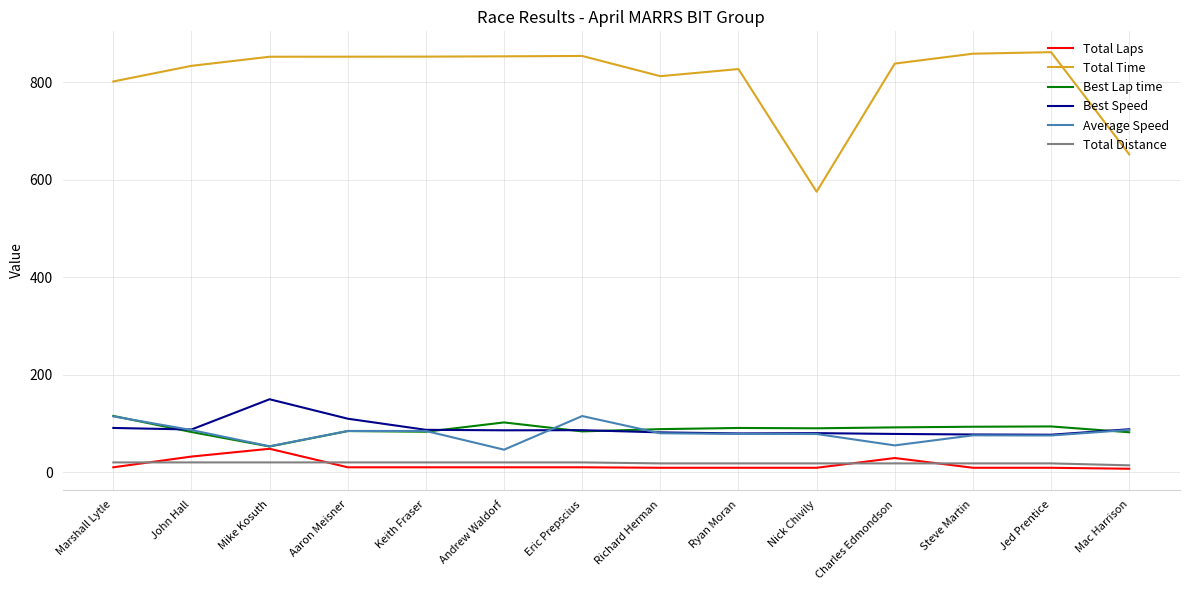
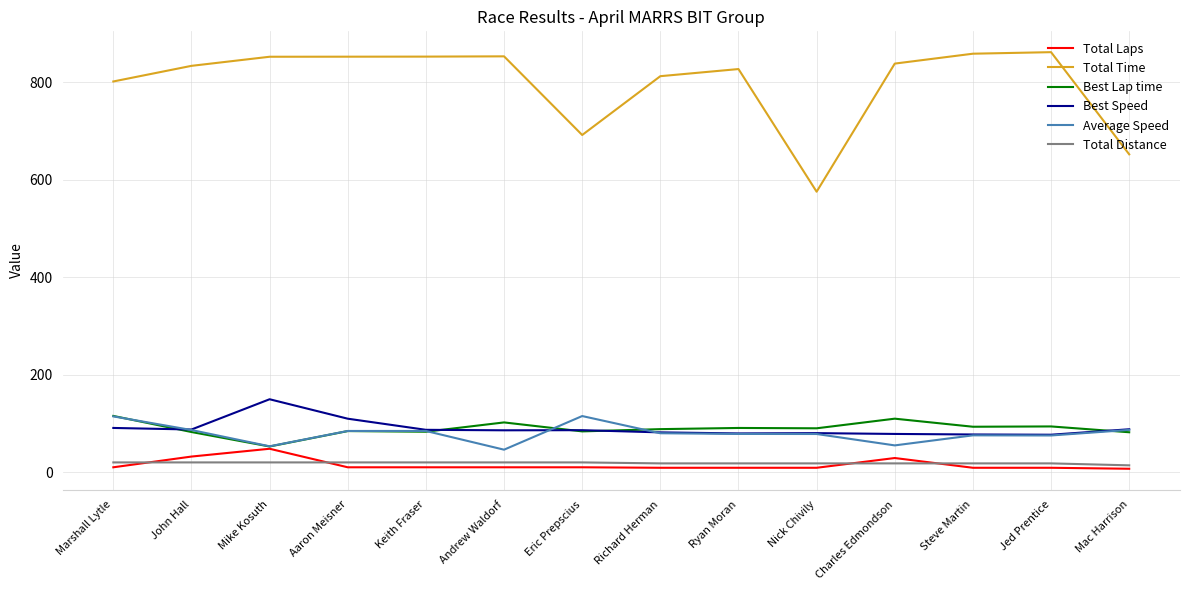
  {
    "Total Laps": {
      "Marshall Lytle": 10,
      "John Hall": 30,
      "Aaron Meisner": 10,
      "Keith Fraser": 10,
      "Andrew Waldorf": 10,
      "Eric Prepscius": 10,
      "Richard Herman": 10,
      "Ryan Moran": 10,
      "Nick Chivily": 10,
      "Charles Edmondson": 30,
      "Steve Martin": 10,
      "Jed Prentice": 10,
      "Mac Harrison": 10
    },
    "Total Time": {
      "Marshall Lytle": 800,
      "John Hall": 830,
      "Mike Kosuth": 850,
      "Aaron Meisner": 850,
      "Keith Fraser": 850,
      "Andrew Waldorf": 850,
-     "Eric Prepscius": 850,
+     "Eric Prepscius": 690,
      "Richard Herman": 810,
      "Ryan Moran": 830,
      "Nick Chivily": 580,
      "Charles Edmondson": 840,
      "Steve Martin": 860,
      "Jed Prentice": 860,
      "Mac Harrison": 650
    },
    "Best Lap time": {
      "Andrew Waldorf": 100,
      "Richard Herman": 90,
      "Ryan Moran": 90,
      "Nick Chivily": 90,
-     "Charles Edmondson": 90,
+     "Charles Edmondson": 110,
      "Steve Martin": 90,
      "Jed Prentice": 90
    },
    "Best Speed": {
      "Marshall Lytle": 90,
      "Mike Kosuth": 150,
      "Aaron Meisner": 110,
      "Andrew Waldorf": 90,
      "Charles Edmondson": 80
    },
    "Average Speed": {
      "Andrew Waldorf": 50,
      "Eric Prepscius": 120,
      "Charles Edmondson": 50
    },
    "Total Distance": {
      "Marshall Lytle": 20,
      "John Hall": 20,
      "Mike Kosuth": 20,
      "Aaron Meisner": 20,
      "Keith Fraser": 20,
      "Andrew Waldorf": 20,
      "Eric Prepscius": 20,
      "Richard Herman": 20,
      "Ryan Moran": 20,
      "Nick Chivily": 20,
      "Charles Edmondson": 20,
      "Steve Martin": 20,
      "Jed Prentice": 20,
      "Mac Harrison": 10
    }
  }
